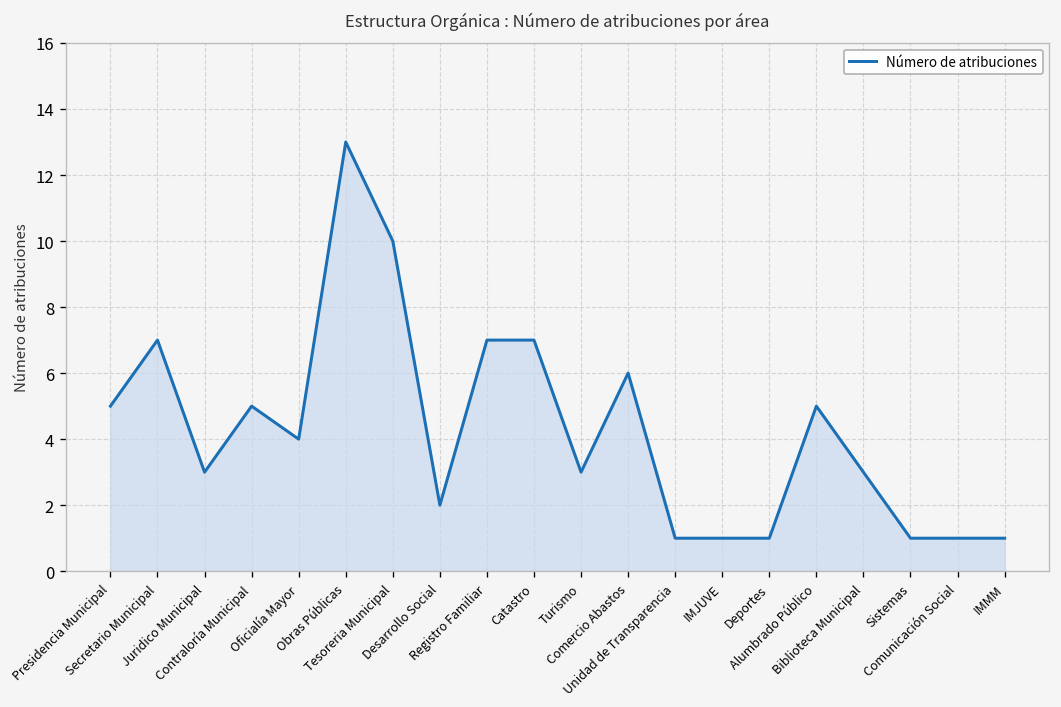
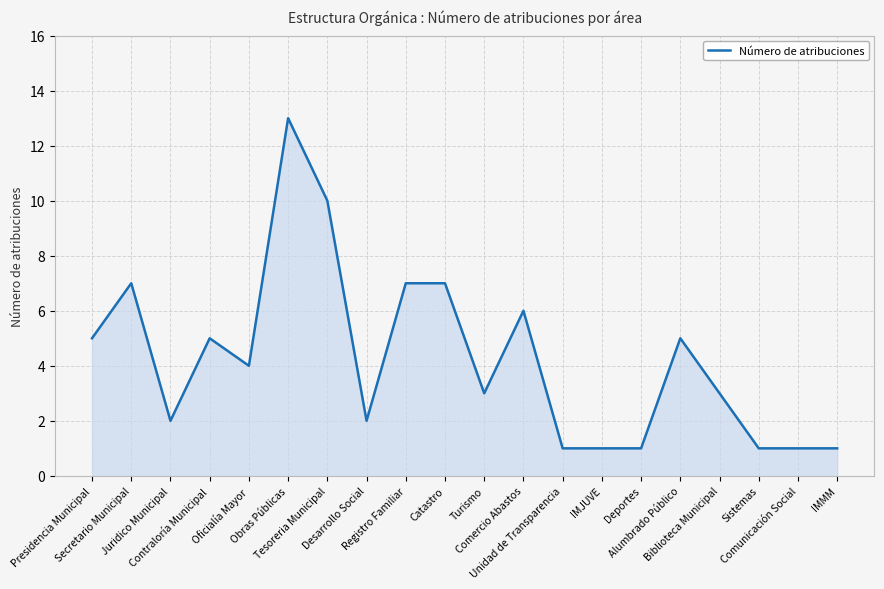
  {
    "Presidencia Municipal": 5,
    "Secretario Municipal": 7,
-   "Juridico Municipal": 3,
+   "Juridico Municipal": 2,
    "Contraloría Municipal": 5,
    "Oficialía Mayor": 4,
    "Obras Públicas": 13,
    "Tesoreria Municipal": 10,
    "Desarrollo Social": 2,
    "Registro Familiar": 7,
    "Catastro": 7,
    "Turismo": 3,
    "Comercio Abastos": 6,
    "Unidad de Transparencia": 1,
    "IMJUVE": 1,
    "Deportes": 1,
    "Alumbrado Público": 5,
    "Biblioteca Municipal": 3,
    "Sistemas": 1,
    "Comunicación Social": 1,
    "IMMM": 1
  }
